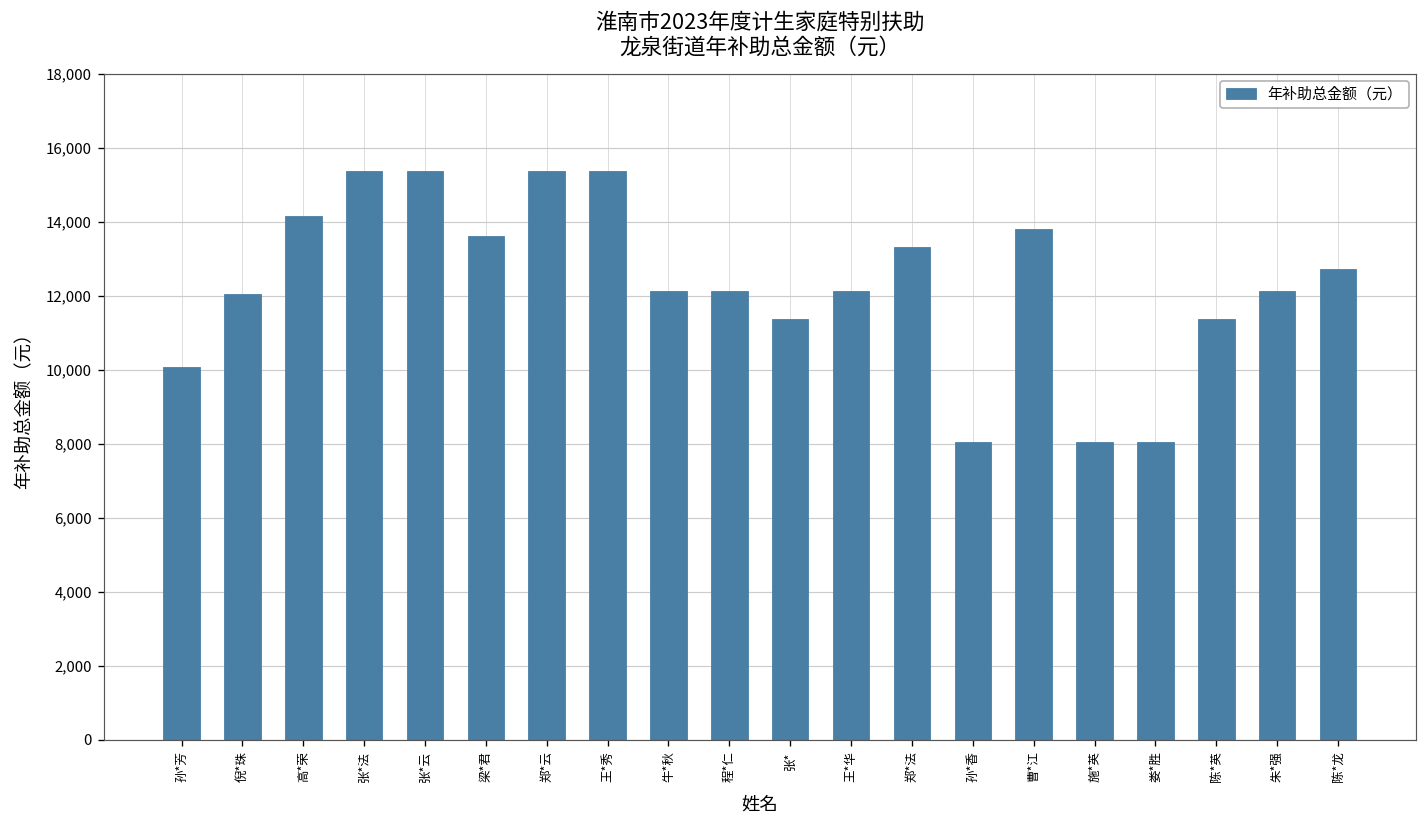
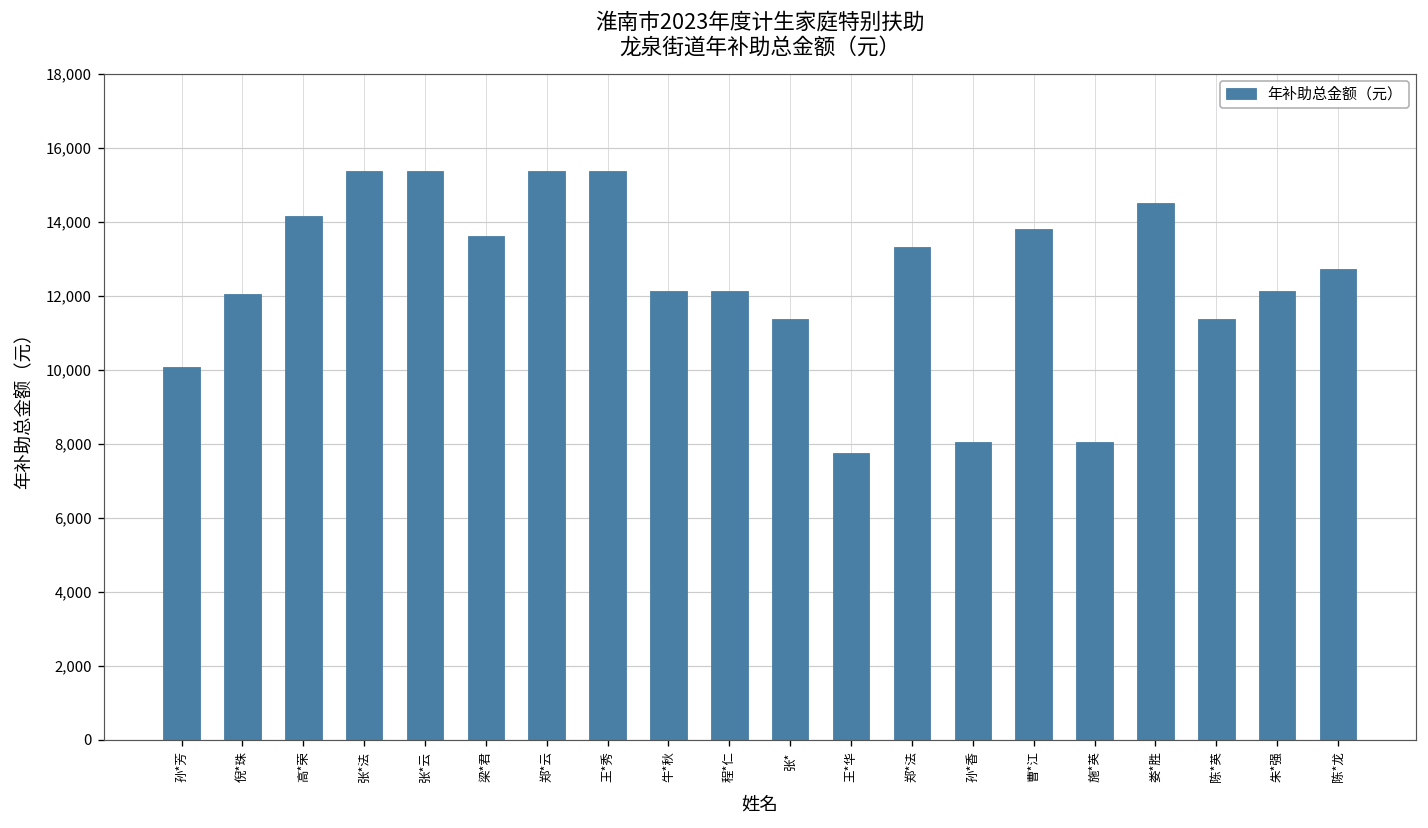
  {
    "孙*芳": "10,100",
    "倪*珠": "12,100",
    "高*荣": "14,200",
    "张*法": "15,400",
    "张*云": "15,400",
    "梁*君": "13,600",
    "郑*云": "15,400",
    "王*秀": "15,400",
    "牛*秋": "12,100",
    "程*仁": "12,100",
    "张*": "11,400",
-   "王*华": "12,100",
+   "王*华": "7,800",
    "郑*法": "13,300",
    "孙*香": "8,000",
    "曹*江": "13,800",
    "施*英": "8,000",
-   "娄*胜": "8,000",
+   "娄*胜": "14,500",
    "陈*英": "11,400",
    "朱*强": "12,100",
    "陈*龙": "12,700"
  }
